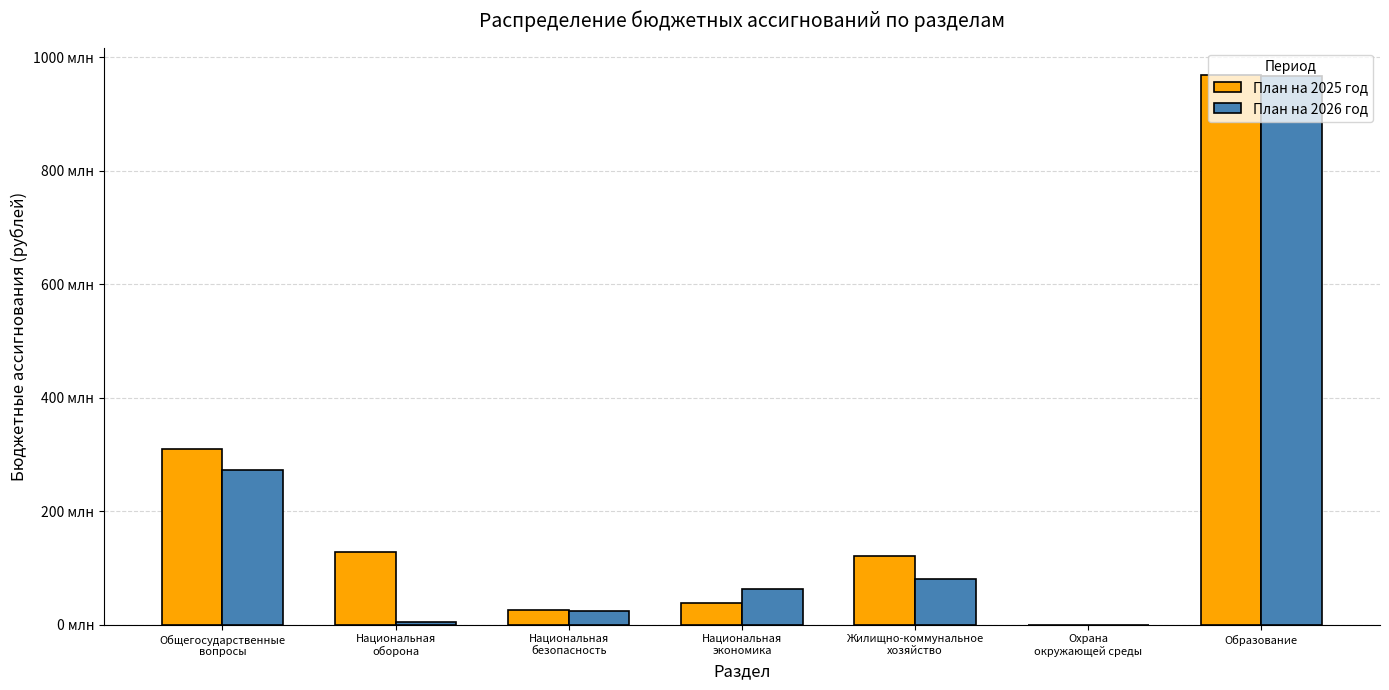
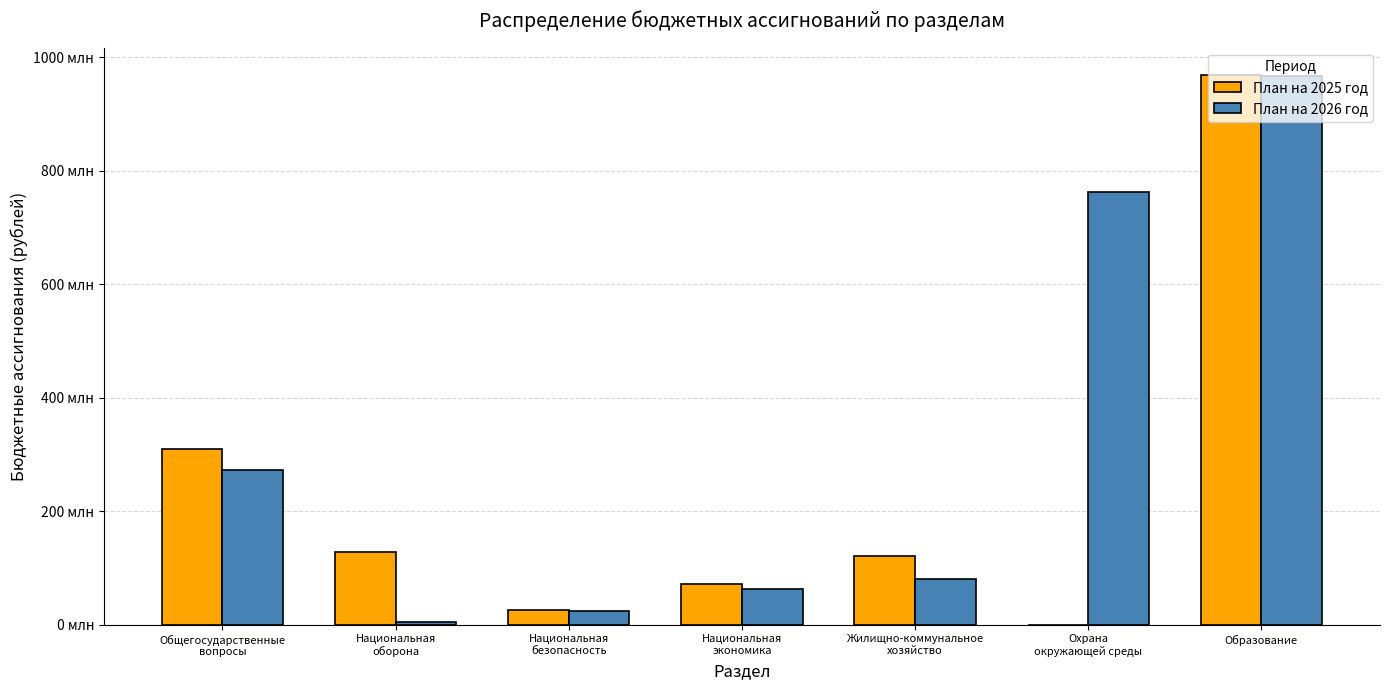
  {
    "План на 2025 год": {
      "Общегосударственные вопросы": "310 млн",
      "Национальная оборона": "130 млн",
      "Национальная безопасность": "30 млн",
-     "Национальная экономика": "40 млн",
+     "Национальная экономика": "70 млн",
      "Жилищно-коммунальное хозяйство": "120 млн"
    },
    "План на 2026 год": {
      "Общегосударственные вопросы": "270 млн",
      "Национальная безопасность": "20 млн",
      "Национальная экономика": "60 млн",
      "Жилищно-коммунальное хозяйство": "80 млн",
-     "Охрана окружающей среды": "0 млн"
+     "Охрана окружающей среды": "760 млн"
    }
  }
